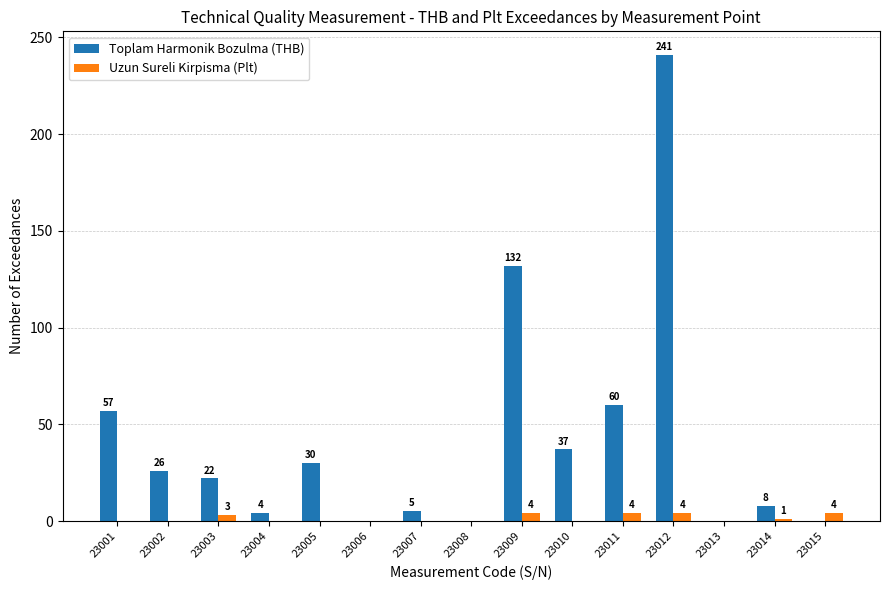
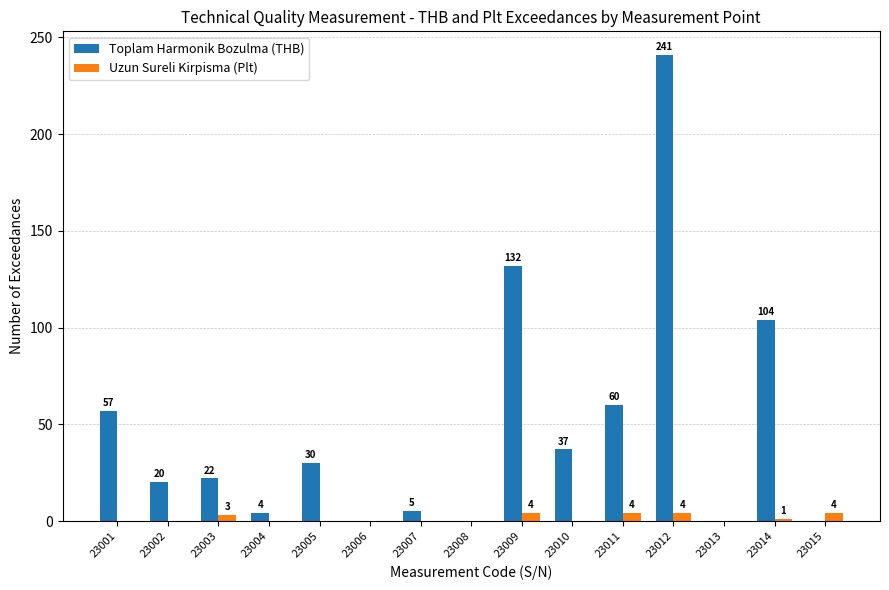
  {
    "Toplam Harmonik Bozulma (THB)": {
      "23001": 57,
-     "23002": 26,
+     "23002": 20,
      "23003": 22,
      "23004": 4,
      "23005": 30,
      "23007": 5,
      "23009": 132,
      "23010": 37,
      "23011": 60,
      "23012": 241,
-     "23014": 8
+     "23014": 104
    },
    "Uzun Sureli Kirpisma (Plt)": {
      "23003": 3,
      "23009": 4,
      "23011": 4,
      "23012": 4,
      "23014": 1,
      "23015": 4
    }
  }
